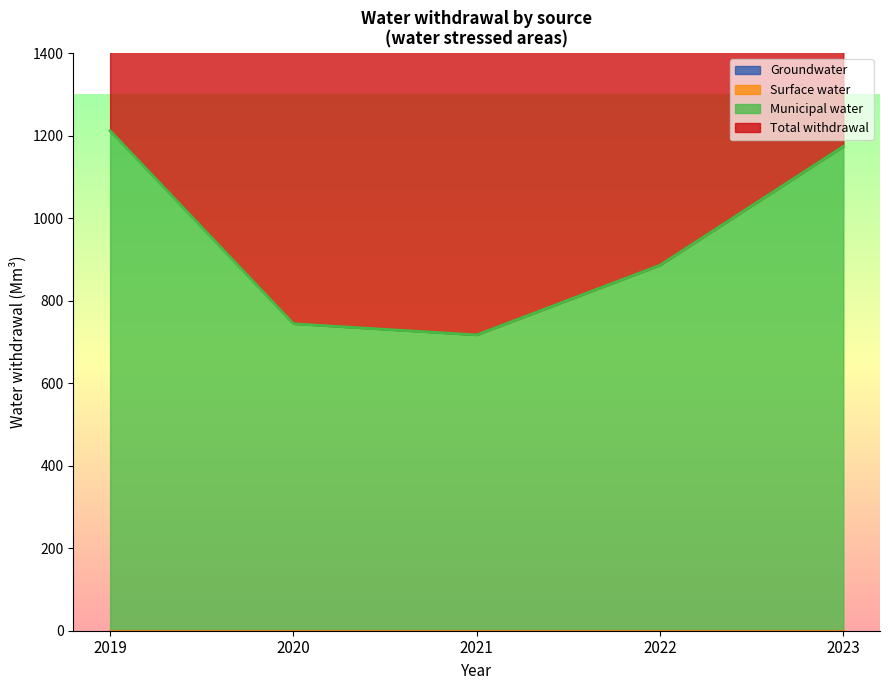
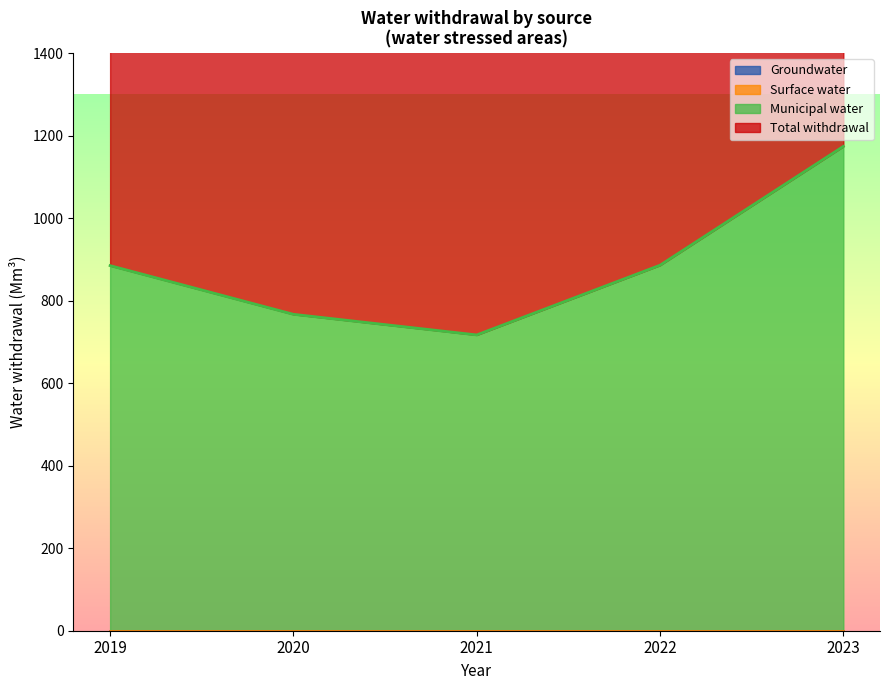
  {
    "Surface water": {
      "2019": 0,
      "2020": 0,
      "2021": 0,
      "2022": 0,
      "2023": 0
    },
    "Municipal water": {
-     "2019": 1210,
-     "2020": 740,
+     "2019": 890,
+     "2020": 770,
      "2021": 720,
      "2022": 890,
      "2023": 1170
    }
  }
